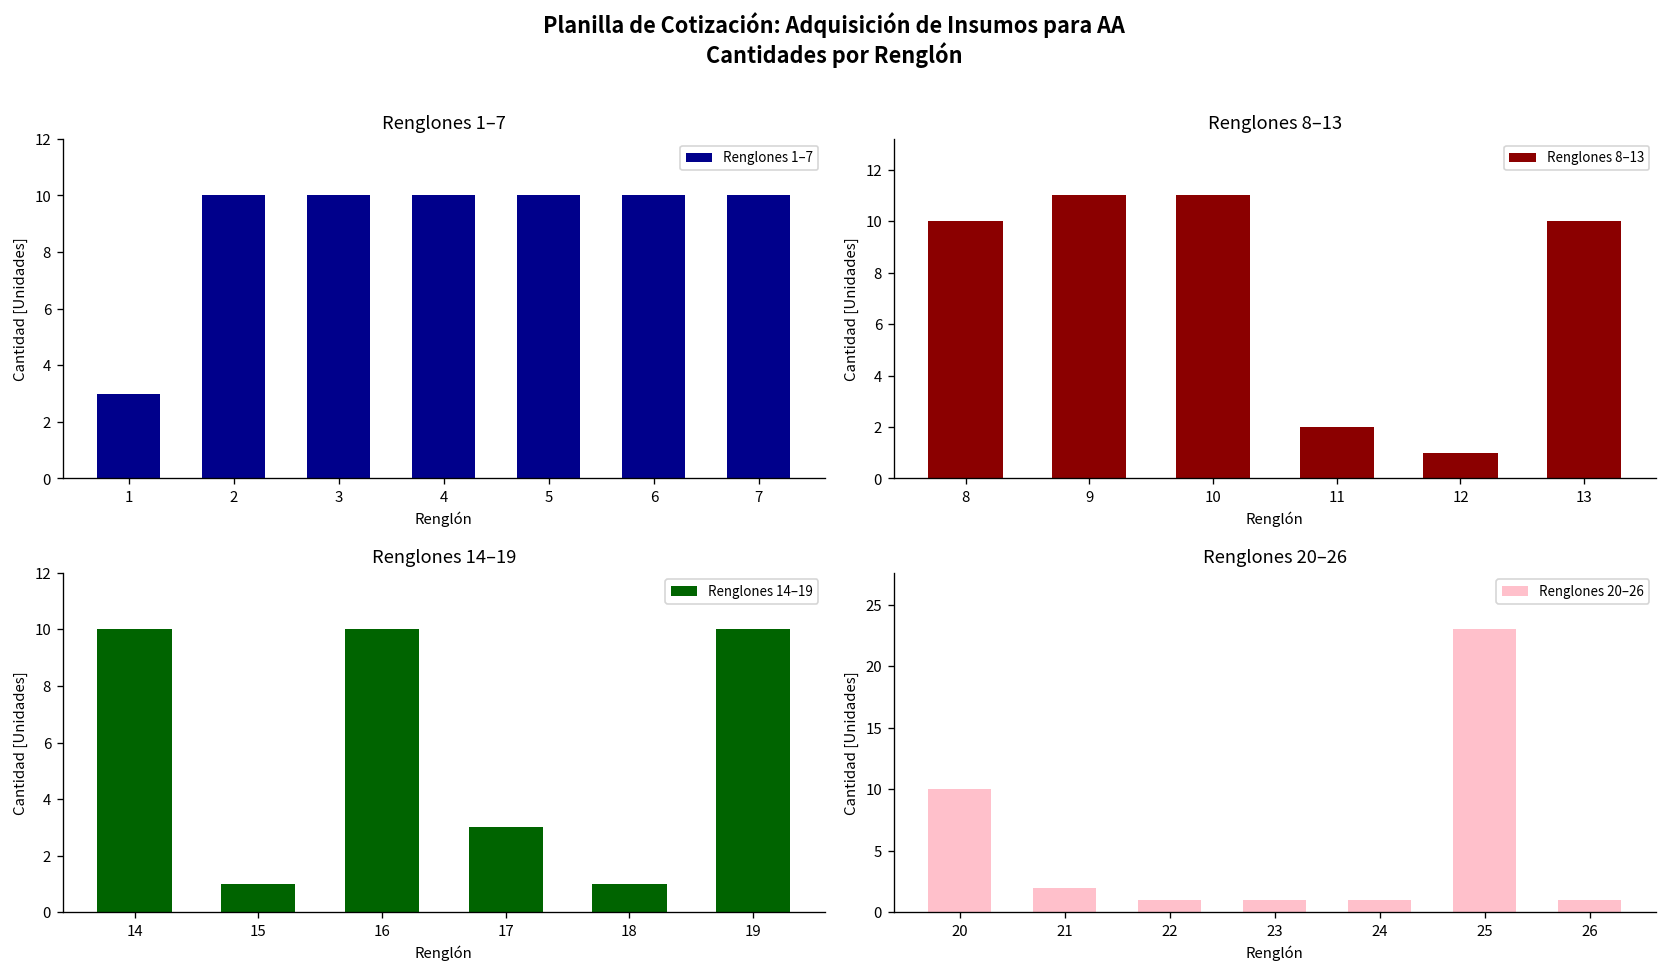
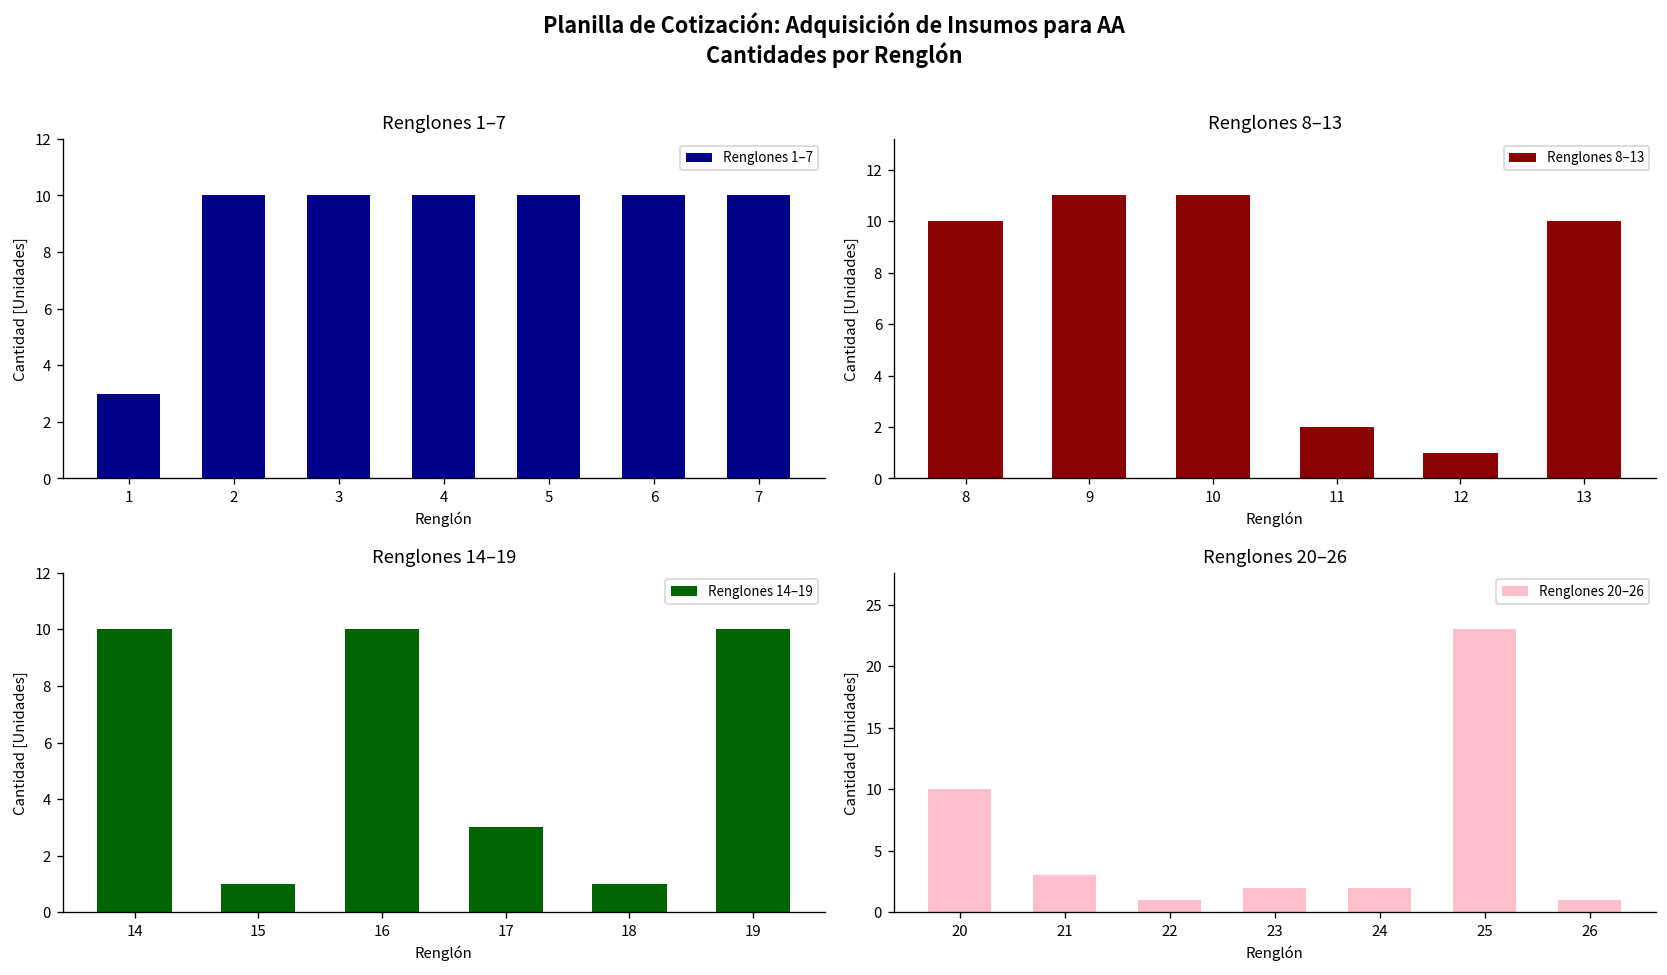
  {
    "Renglones 1–7": {
      "1": 3.0,
      "2": 10.0,
      "3": 10.0,
      "4": 10.0,
      "5": 10.0,
      "6": 10.0,
      "7": 10.0
    },
    "Renglones 8–13": {
      "8": 10.0,
      "9": 11.0,
      "10": 11.0,
      "11": 2.0,
      "12": 1.0,
      "13": 10.0
    },
    "Renglones 14–19": {
      "14": 10.0,
      "15": 1.0,
      "16": 10.0,
      "17": 3.0,
      "18": 1.0,
      "19": 10.0
    },
    "Renglones 20–26": {
      "20": 10,
-     "21": 2,
+     "21": 3,
      "22": 1,
-     "23": 1,
-     "24": 1,
+     "23": 2,
+     "24": 2,
      "25": 23,
      "26": 1
    }
  }
